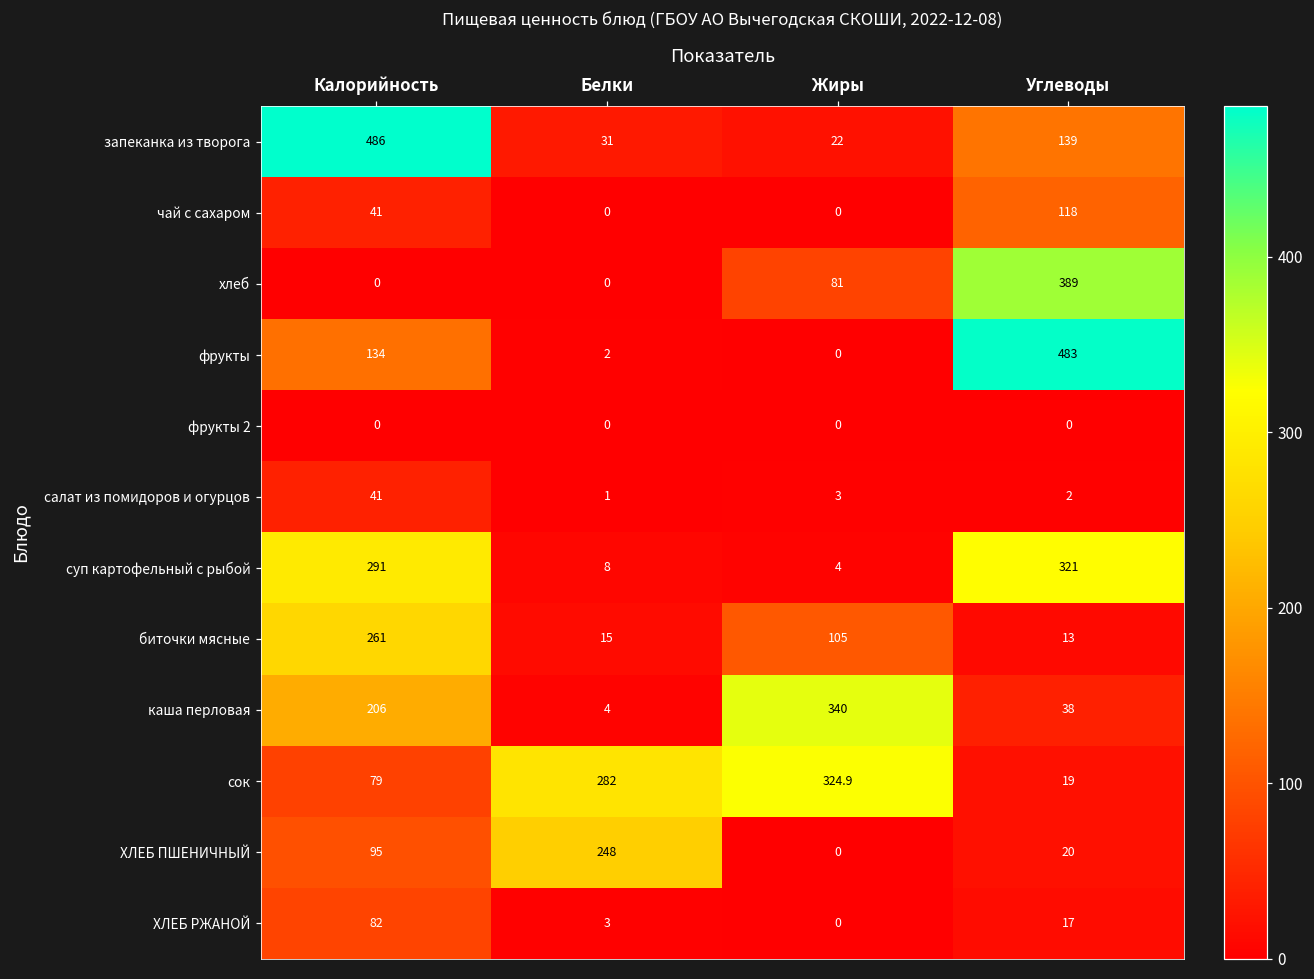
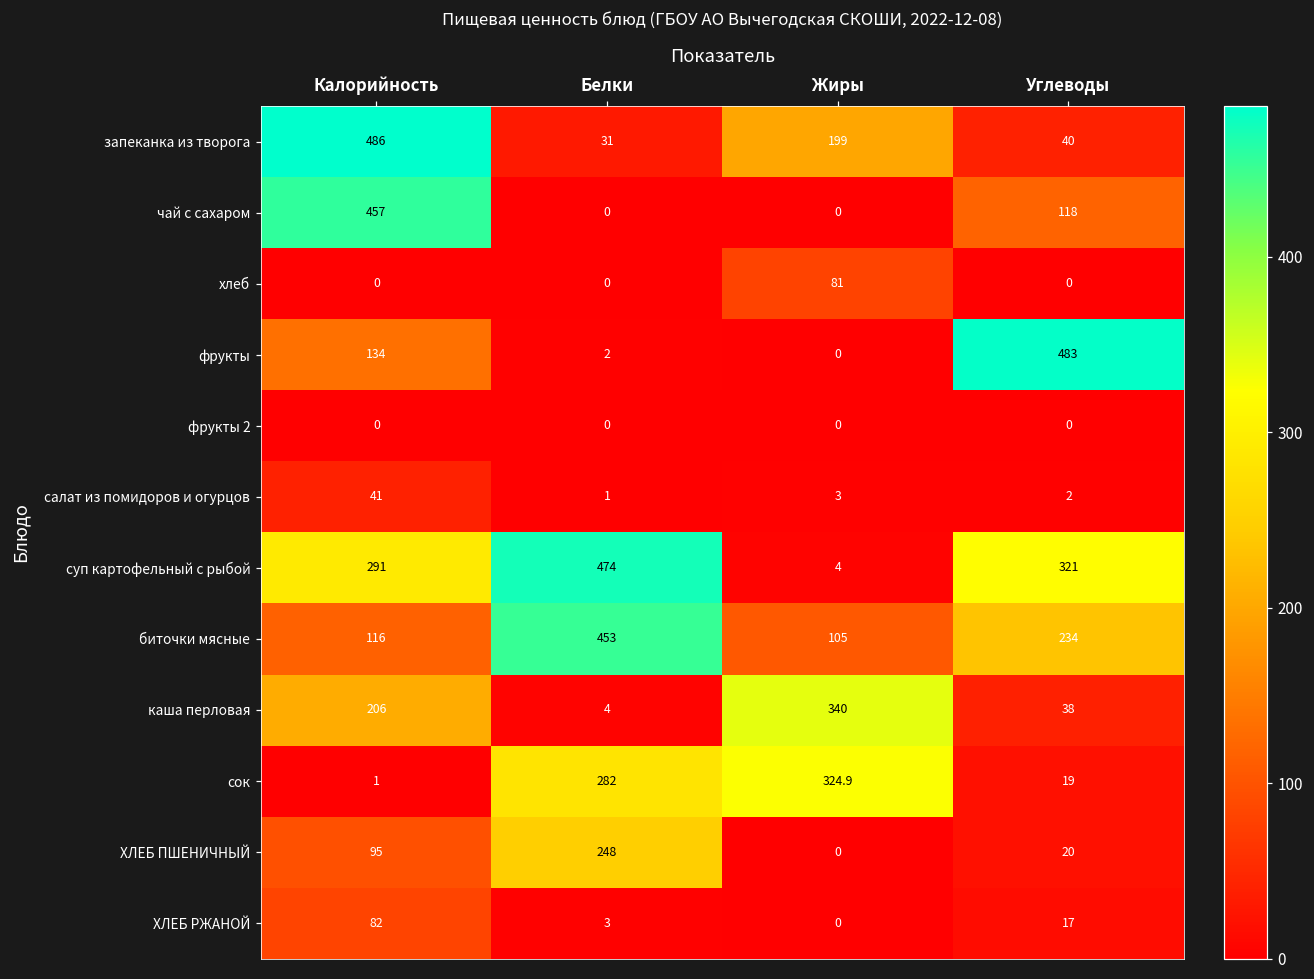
  {
    "запеканка из творога": {
      "Калорийность": 486,
      "Белки": 31,
-     "Жиры": 22,
-     "Углеводы": 139
+     "Жиры": 199,
+     "Углеводы": 40
    },
    "чай с сахаром": {
-     "Калорийность": 41,
+     "Калорийность": 457,
      "Белки": 0,
      "Жиры": 0,
      "Углеводы": 118
    },
    "хлеб": {
      "Калорийность": 0,
      "Белки": 0,
      "Жиры": 81,
-     "Углеводы": 389
+     "Углеводы": 0
    },
    "фрукты": {
      "Калорийность": 134,
      "Белки": 2,
      "Жиры": 0,
      "Углеводы": 483
    },
    "фрукты 2": {
      "Калорийность": 0,
      "Белки": 0,
      "Жиры": 0,
      "Углеводы": 0
    },
    "салат из помидоров и огурцов": {
      "Калорийность": 41,
      "Белки": 1,
      "Жиры": 3,
      "Углеводы": 2
    },
    "суп картофельный с рыбой": {
      "Калорийность": 291,
-     "Белки": 8,
+     "Белки": 474,
      "Жиры": 4,
      "Углеводы": 321
    },
    "биточки мясные": {
-     "Калорийность": 261,
-     "Белки": 15,
+     "Калорийность": 116,
+     "Белки": 453,
      "Жиры": 105,
-     "Углеводы": 13
+     "Углеводы": 234
    },
    "каша перловая": {
      "Калорийность": 206,
      "Белки": 4,
      "Жиры": 340,
      "Углеводы": 38
    },
    "сок": {
-     "Калорийность": 79,
+     "Калорийность": 1,
      "Белки": 282,
      "Жиры": 324.9,
      "Углеводы": 19
    },
    "ХЛЕБ ПШЕНИЧНЫЙ": {
      "Калорийность": 95,
      "Белки": 248,
      "Жиры": 0,
      "Углеводы": 20
    },
    "ХЛЕБ РЖАНОЙ": {
      "Калорийность": 82,
      "Белки": 3,
      "Жиры": 0,
      "Углеводы": 17
    }
  }
